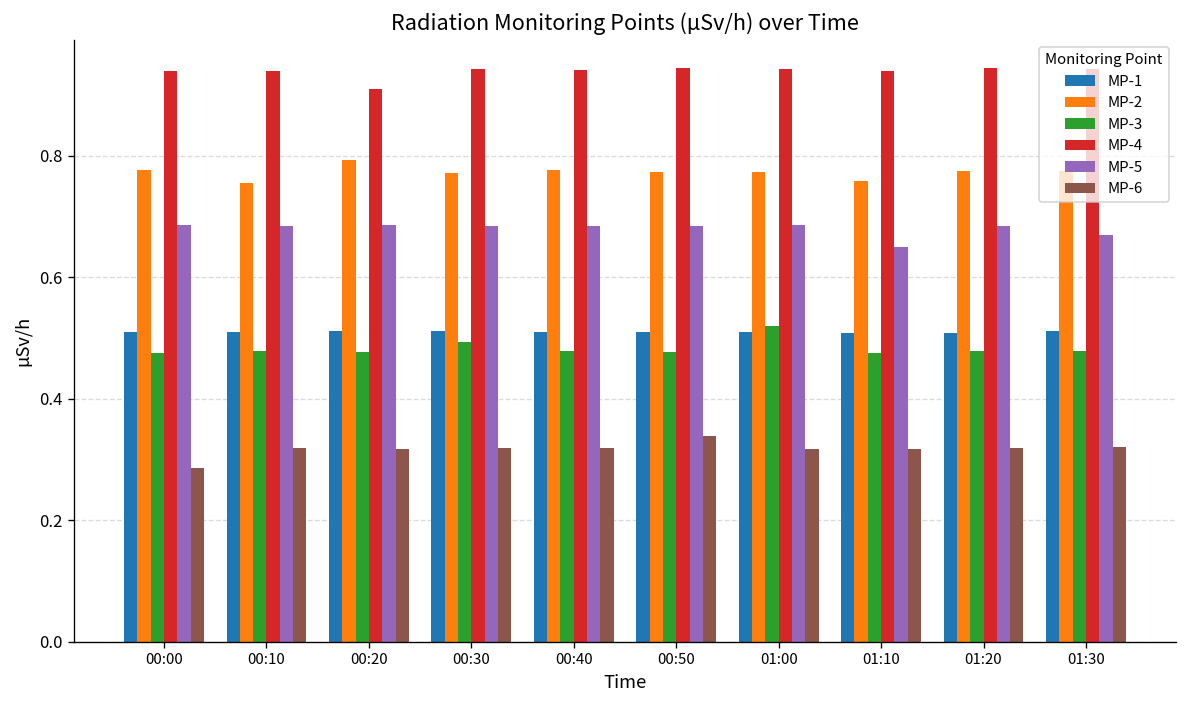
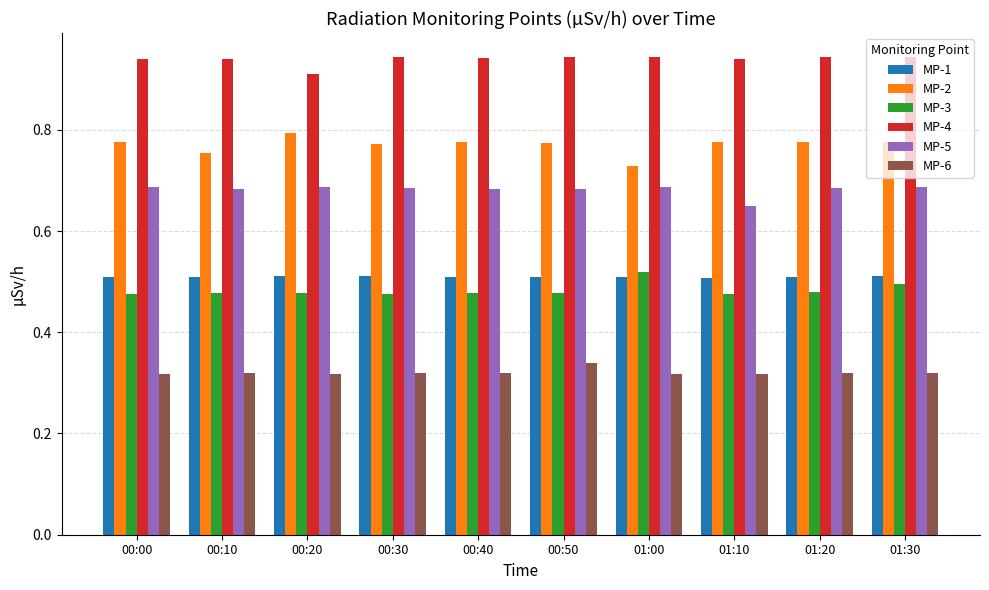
  {
    "MP-1": {
      "00:00": 0.51,
      "00:10": 0.51,
      "00:20": 0.51,
      "00:30": 0.51,
      "00:40": 0.51,
      "00:50": 0.51,
      "01:00": 0.51,
      "01:10": 0.51,
      "01:20": 0.51,
      "01:30": 0.51
    },
    "MP-2": {
      "00:00": 0.78,
      "00:10": 0.76,
      "00:20": 0.79,
      "00:30": 0.77,
      "00:40": 0.78,
      "00:50": 0.77,
-     "01:00": 0.77,
-     "01:10": 0.76,
+     "01:00": 0.73,
+     "01:10": 0.78,
      "01:20": 0.78
    },
    "MP-3": {
      "00:00": 0.48,
      "00:10": 0.48,
      "00:20": 0.48,
-     "00:30": 0.49,
+     "00:30": 0.48,
      "00:40": 0.48,
      "00:50": 0.48,
      "01:00": 0.52,
      "01:10": 0.48,
      "01:20": 0.48,
-     "01:30": 0.48
+     "01:30": 0.50
    },
    "MP-4": {
      "00:00": 0.94,
      "00:10": 0.94,
      "00:20": 0.91,
      "00:30": 0.94,
      "00:40": 0.94,
      "00:50": 0.94,
      "01:00": 0.94,
      "01:10": 0.94,
      "01:20": 0.94
    },
    "MP-5": {
      "00:00": 0.69,
      "00:10": 0.68,
      "00:20": 0.69,
      "00:30": 0.69,
      "00:40": 0.68,
      "00:50": 0.68,
      "01:00": 0.69,
      "01:10": 0.65,
      "01:20": 0.69,
-     "01:30": 0.67
+     "01:30": 0.69
    },
    "MP-6": {
-     "00:00": 0.29,
+     "00:00": 0.32,
      "00:10": 0.32,
      "00:20": 0.32,
      "00:30": 0.32,
      "00:40": 0.32,
      "00:50": 0.34,
      "01:00": 0.32,
      "01:10": 0.32,
      "01:20": 0.32,
      "01:30": 0.32
    }
  }
